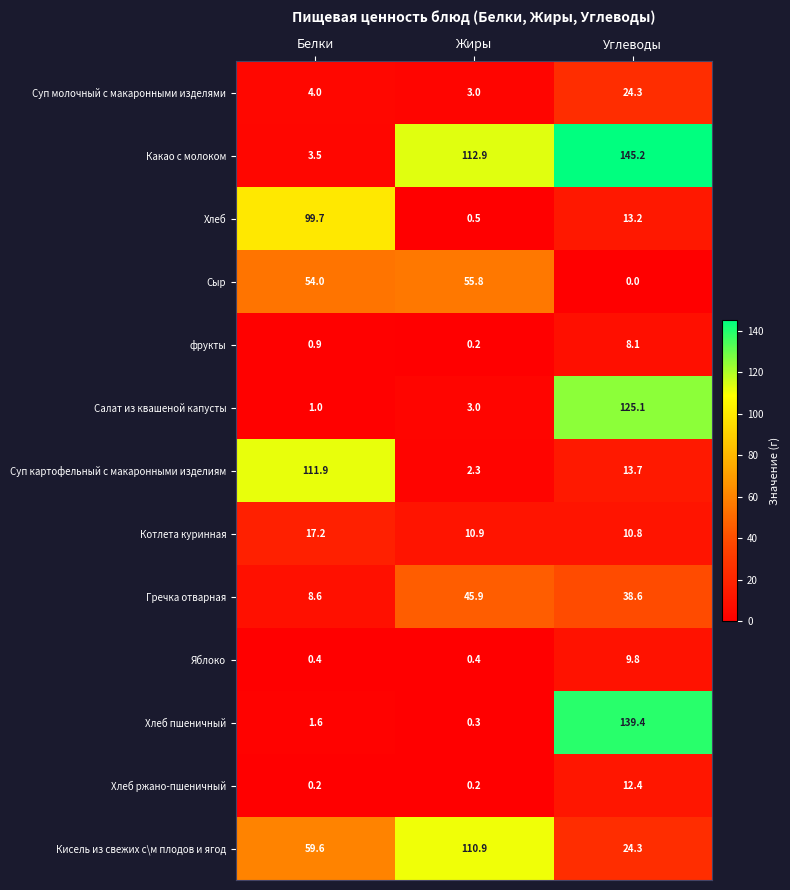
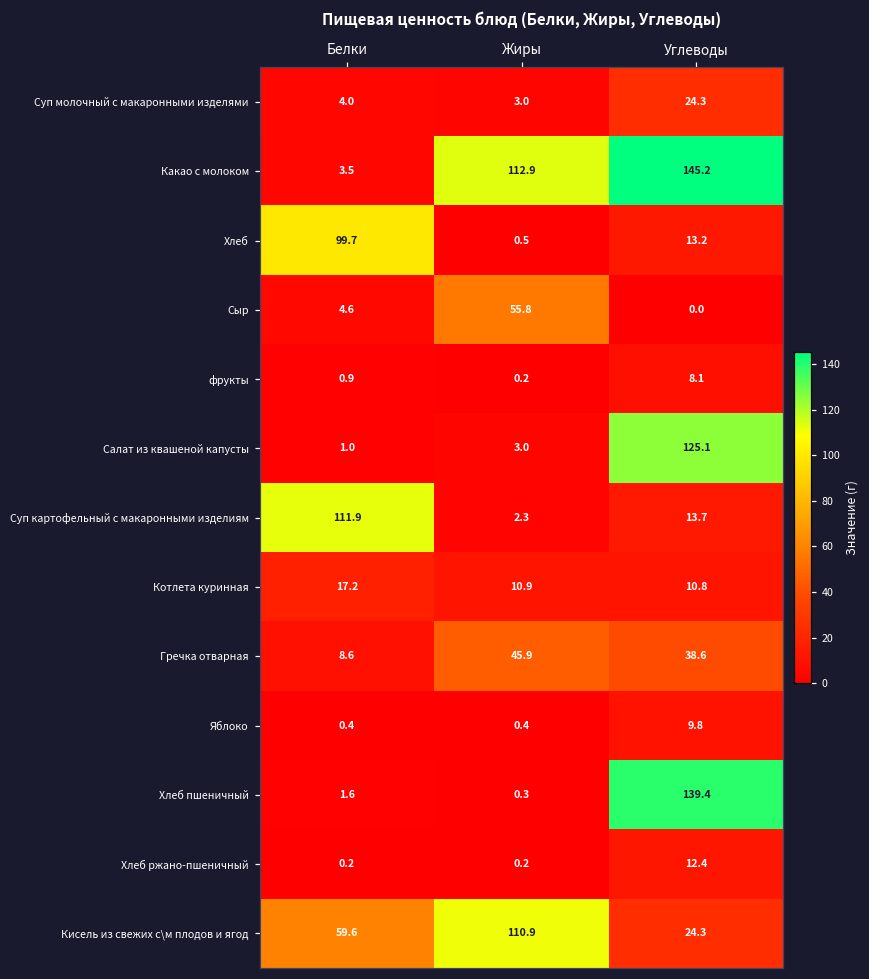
  {
    "Суп молочный с макаронными изделями": {
      "Белки": 4.0,
      "Жиры": 3.0,
      "Углеводы": 24.3
    },
    "Какао с молоком": {
      "Белки": 3.5,
      "Жиры": 112.9,
      "Углеводы": 145.2
    },
    "Хлеб": {
      "Белки": 99.7,
      "Жиры": 0.5,
      "Углеводы": 13.2
    },
    "Сыр": {
-     "Белки": 54.0,
+     "Белки": 4.6,
      "Жиры": 55.8,
      "Углеводы": 0.0
    },
    "фрукты": {
      "Белки": 0.9,
      "Жиры": 0.2,
      "Углеводы": 8.1
    },
    "Салат из квашеной капусты": {
      "Белки": 1.0,
      "Жиры": 3.0,
      "Углеводы": 125.1
    },
    "Суп картофельный с макаронными изделиям": {
      "Белки": 111.9,
      "Жиры": 2.3,
      "Углеводы": 13.7
    },
    "Котлета куринная": {
      "Белки": 17.2,
      "Жиры": 10.9,
      "Углеводы": 10.8
    },
    "Гречка отварная": {
      "Белки": 8.6,
      "Жиры": 45.9,
      "Углеводы": 38.6
    },
    "Яблоко": {
      "Белки": 0.4,
      "Жиры": 0.4,
      "Углеводы": 9.8
    },
    "Хлеб пшеничный": {
      "Белки": 1.6,
      "Жиры": 0.3,
      "Углеводы": 139.4
    },
    "Хлеб ржано-пшеничный": {
      "Белки": 0.2,
      "Жиры": 0.2,
      "Углеводы": 12.4
    },
    "Кисель из свежих с\\м плодов и ягод": {
      "Белки": 59.6,
      "Жиры": 110.9,
      "Углеводы": 24.3
    }
  }
